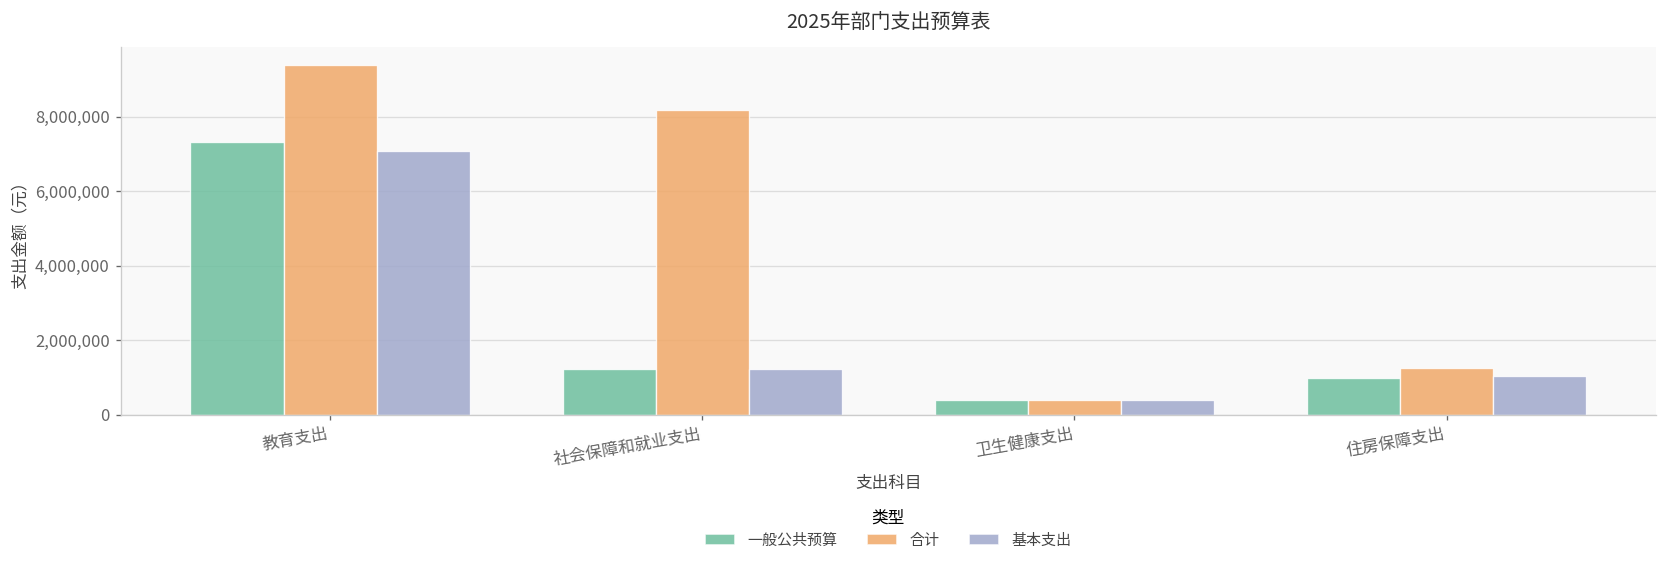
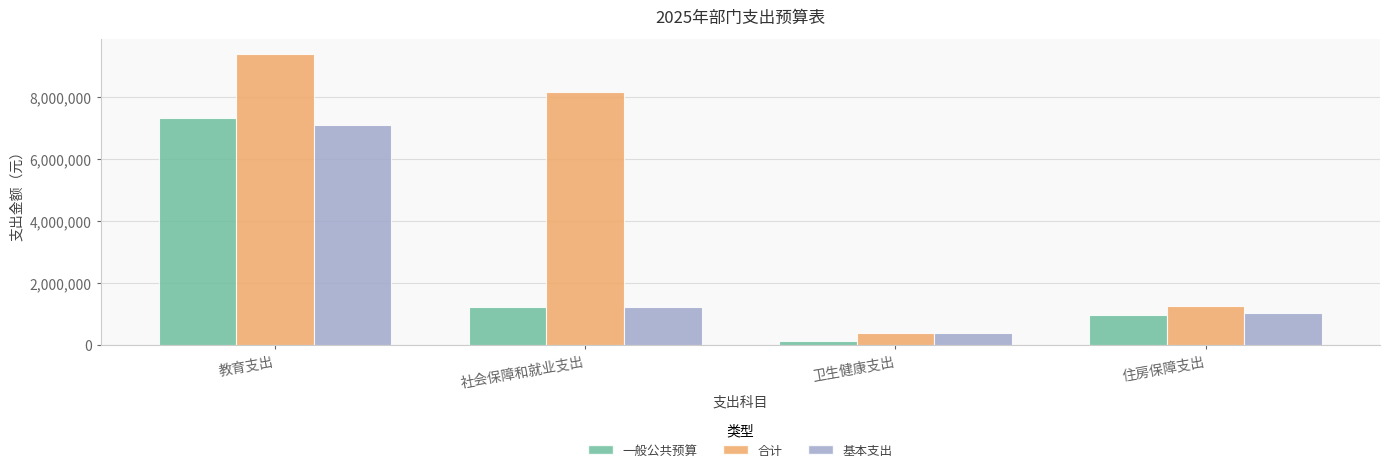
  {
    "一般公共预算": {
      "教育支出": "7,300,000",
      "社会保障和就业支出": "1,200,000",
-     "卫生健康支出": "400,000",
+     "卫生健康支出": "100,000",
      "住房保障支出": "1,000,000"
    },
    "合计": {
      "教育支出": "9,400,000",
      "社会保障和就业支出": "8,200,000",
      "卫生健康支出": "400,000",
      "住房保障支出": "1,300,000"
    },
    "基本支出": {
      "教育支出": "7,100,000",
      "社会保障和就业支出": "1,200,000",
      "卫生健康支出": "400,000",
      "住房保障支出": "1,000,000"
    }
  }
